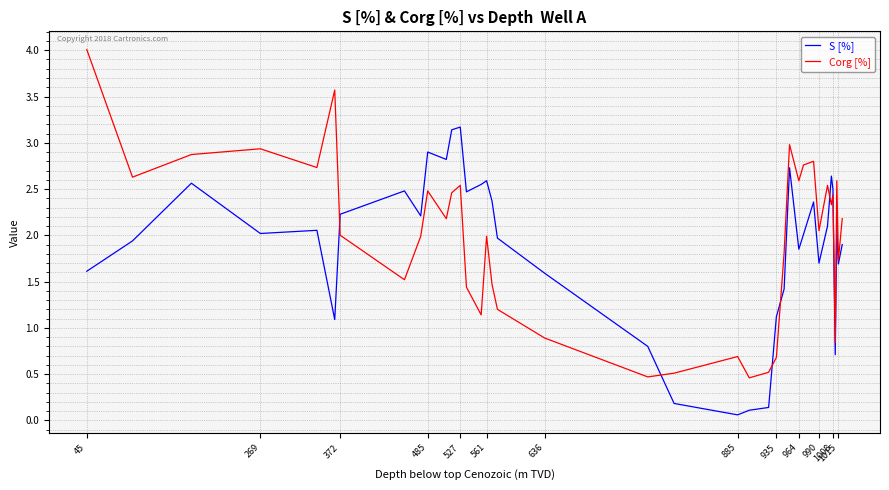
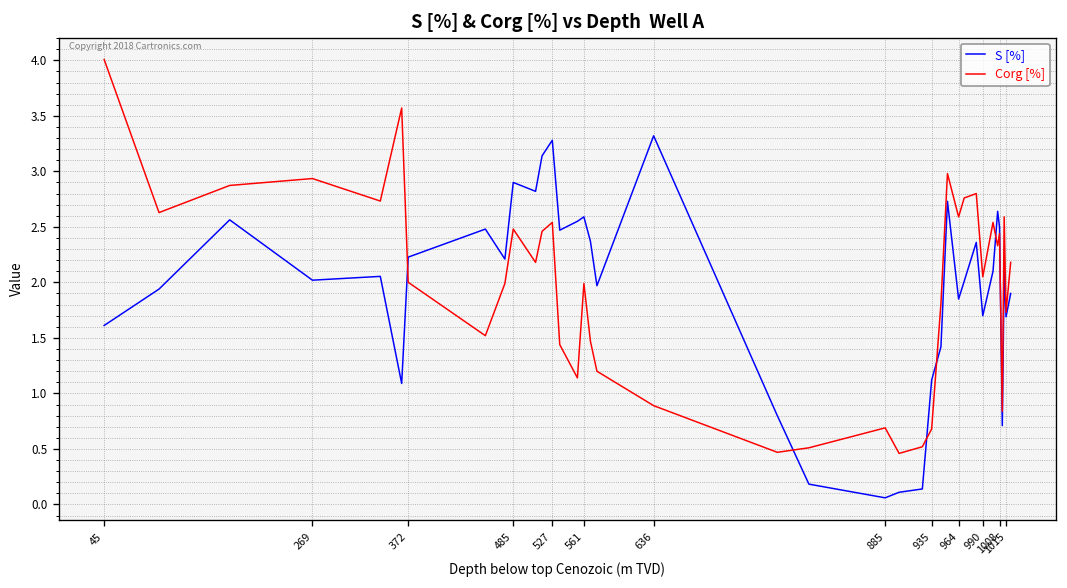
  {
    "S [%]": {
      "45": 1.6,
      "269": 2.0,
      "372": 2.2,
      "485": 2.9,
-     "527": 3.2,
+     "527": 3.3,
      "561": 2.6,
-     "636": 1.6,
+     "636": 3.3,
      "885": 0.1,
      "935": 1.1,
      "964": 1.9,
      "990": 1.7,
      "1008": 2.5,
      "1015": 1.7
    },
    "Corg [%]": {
      "269": 2.9,
      "372": 2.0,
      "485": 2.5,
      "527": 2.5,
      "561": 2.0,
      "636": 0.9,
      "885": 0.7,
      "935": 0.7,
      "964": 2.6,
      "990": 2.1,
      "1008": 2.4,
      "1015": 1.7
    }
  }
